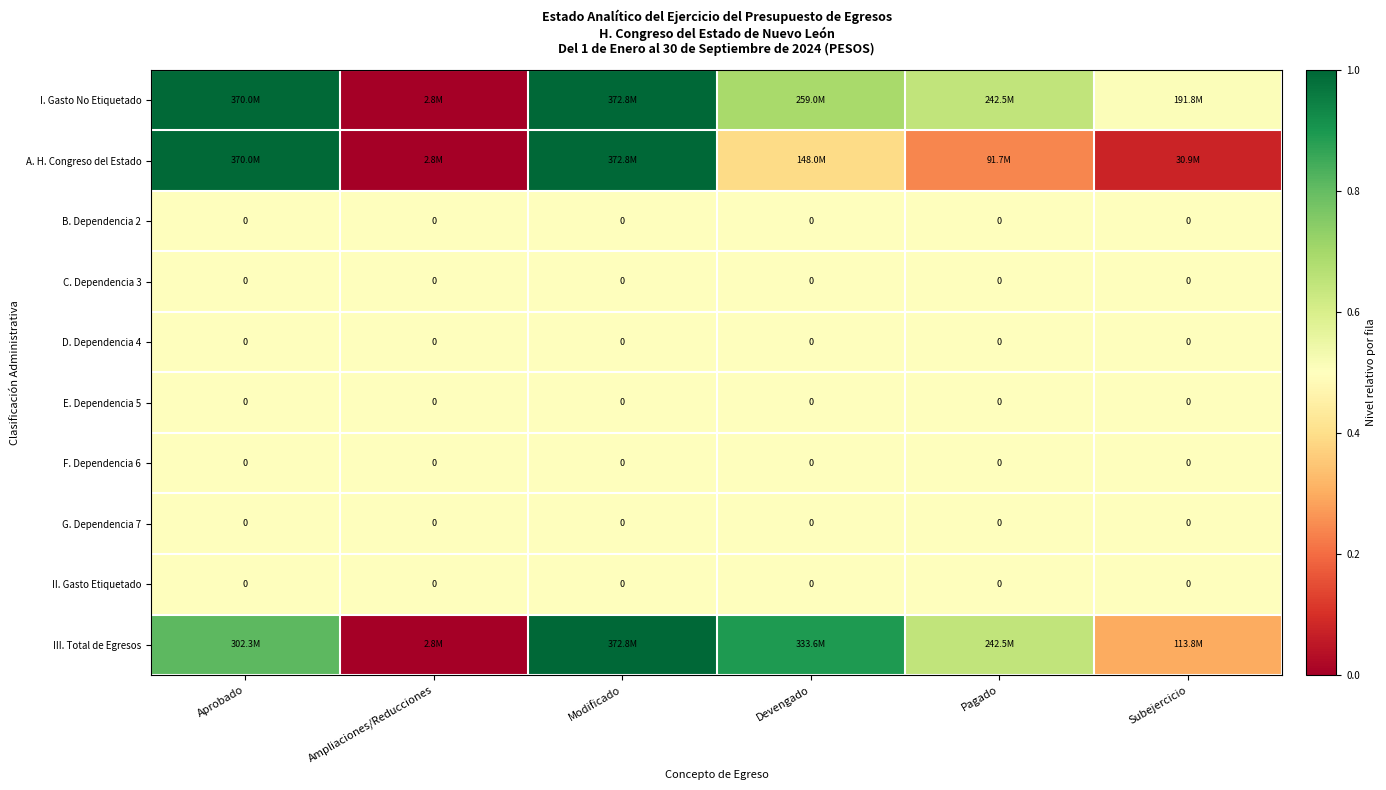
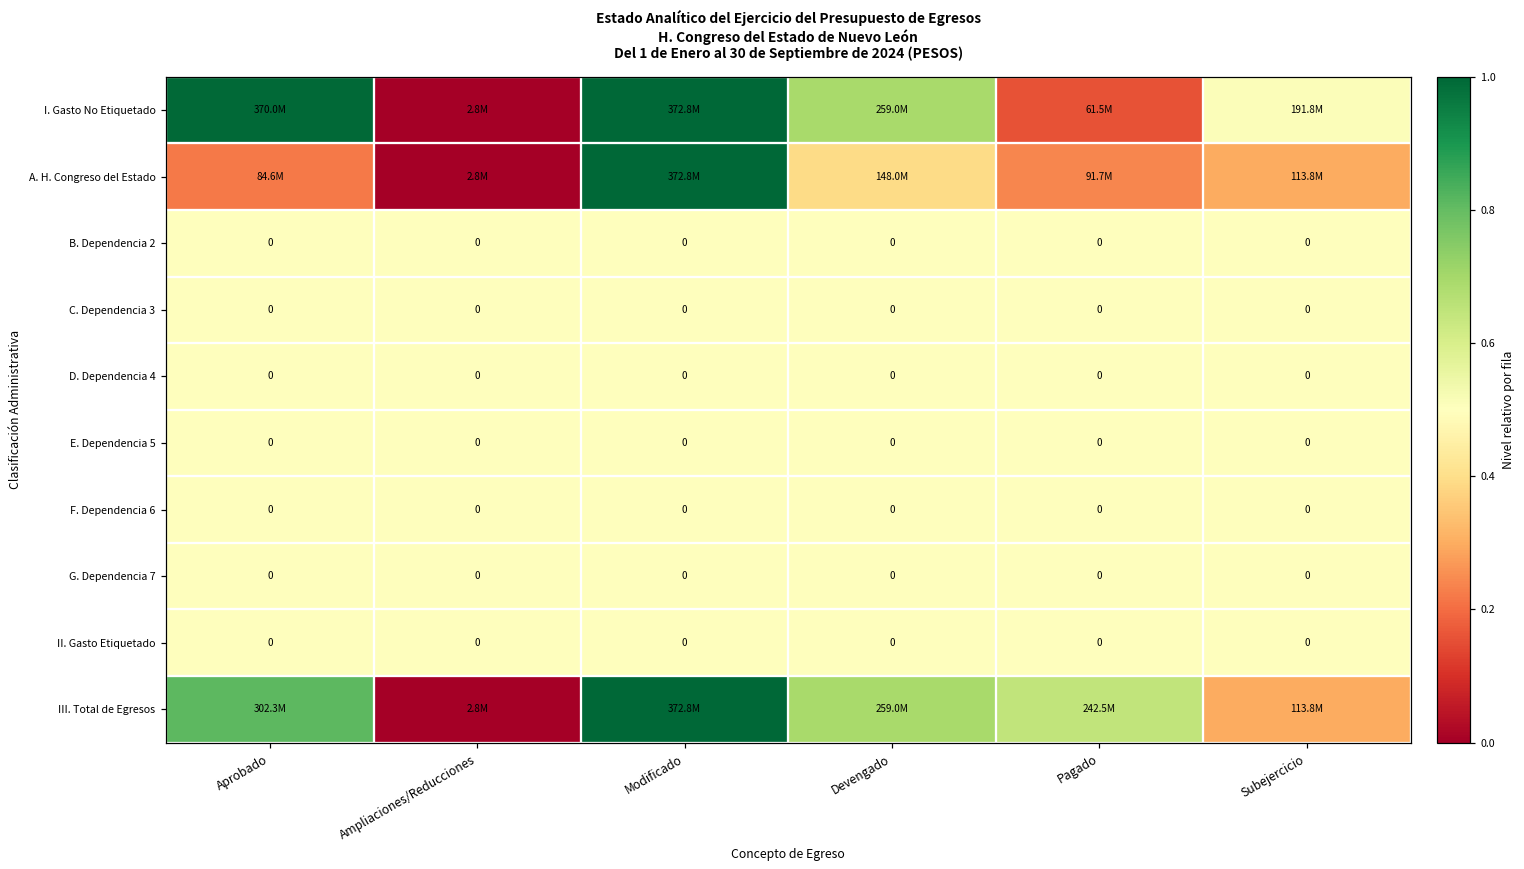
  {
    "I. Gasto No Etiquetado": {
      "Aprobado": "370.0M",
      "Ampliaciones/Reducciones": "2.8M",
      "Modificado": "372.8M",
      "Devengado": "259.0M",
-     "Pagado": "242.5M",
+     "Pagado": "61.5M",
      "Subejercicio": "191.8M"
    },
    "A. H. Congreso del Estado": {
-     "Aprobado": "370.0M",
+     "Aprobado": "84.6M",
      "Ampliaciones/Reducciones": "2.8M",
      "Modificado": "372.8M",
      "Devengado": "148.0M",
      "Pagado": "91.7M",
-     "Subejercicio": "30.9M"
+     "Subejercicio": "113.8M"
    },
    "B. Dependencia 2": {
      "Aprobado": "0",
      "Ampliaciones/Reducciones": "0",
      "Modificado": "0",
      "Devengado": "0",
      "Pagado": "0",
      "Subejercicio": "0"
    },
    "C. Dependencia 3": {
      "Aprobado": "0",
      "Ampliaciones/Reducciones": "0",
      "Modificado": "0",
      "Devengado": "0",
      "Pagado": "0",
      "Subejercicio": "0"
    },
    "D. Dependencia 4": {
      "Aprobado": "0",
      "Ampliaciones/Reducciones": "0",
      "Modificado": "0",
      "Devengado": "0",
      "Pagado": "0",
      "Subejercicio": "0"
    },
    "E. Dependencia 5": {
      "Aprobado": "0",
      "Ampliaciones/Reducciones": "0",
      "Modificado": "0",
      "Devengado": "0",
      "Pagado": "0",
      "Subejercicio": "0"
    },
    "F. Dependencia 6": {
      "Aprobado": "0",
      "Ampliaciones/Reducciones": "0",
      "Modificado": "0",
      "Devengado": "0",
      "Pagado": "0",
      "Subejercicio": "0"
    },
    "G. Dependencia 7": {
      "Aprobado": "0",
      "Ampliaciones/Reducciones": "0",
      "Modificado": "0",
      "Devengado": "0",
      "Pagado": "0",
      "Subejercicio": "0"
    },
    "II. Gasto Etiquetado": {
      "Aprobado": "0",
      "Ampliaciones/Reducciones": "0",
      "Modificado": "0",
      "Devengado": "0",
      "Pagado": "0",
      "Subejercicio": "0"
    },
    "III. Total de Egresos": {
      "Aprobado": "302.3M",
      "Ampliaciones/Reducciones": "2.8M",
      "Modificado": "372.8M",
-     "Devengado": "333.6M",
+     "Devengado": "259.0M",
      "Pagado": "242.5M",
      "Subejercicio": "113.8M"
    }
  }
